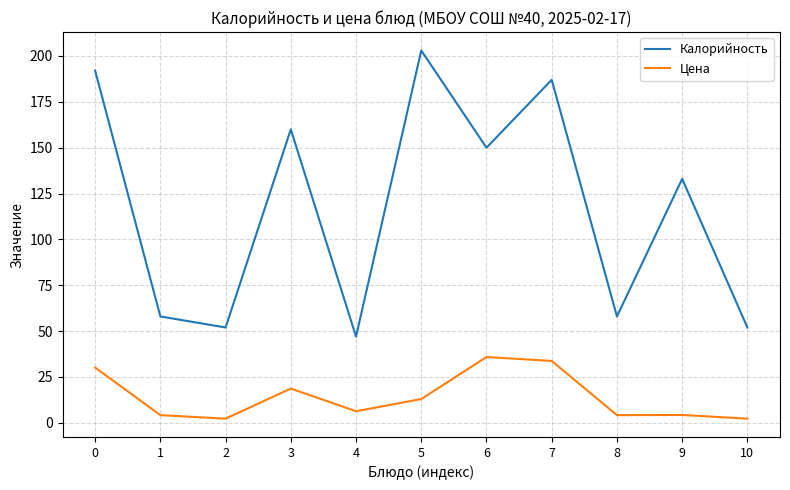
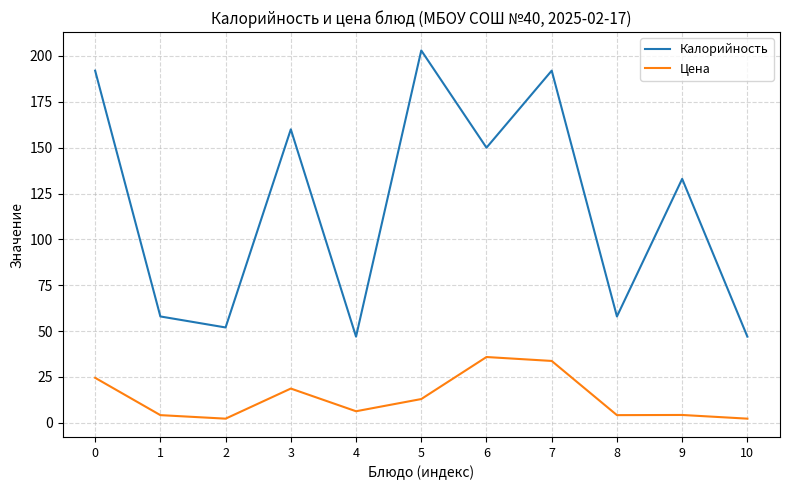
  {
    "Калорийность": {
      "0": 192,
      "1": 58,
      "2": 52,
      "3": 160,
      "4": 47,
      "5": 203,
      "6": 150,
-     "7": 187,
+     "7": 192,
      "8": 58,
      "9": 133,
-     "10": 52
+     "10": 47
    },
    "Цена": {
-     "0": 30,
+     "0": 25,
      "1": 4,
      "2": 2,
      "3": 19,
      "4": 6,
      "5": 13,
      "6": 36,
      "7": 34,
      "8": 4,
      "9": 4,
      "10": 2
    }
  }
